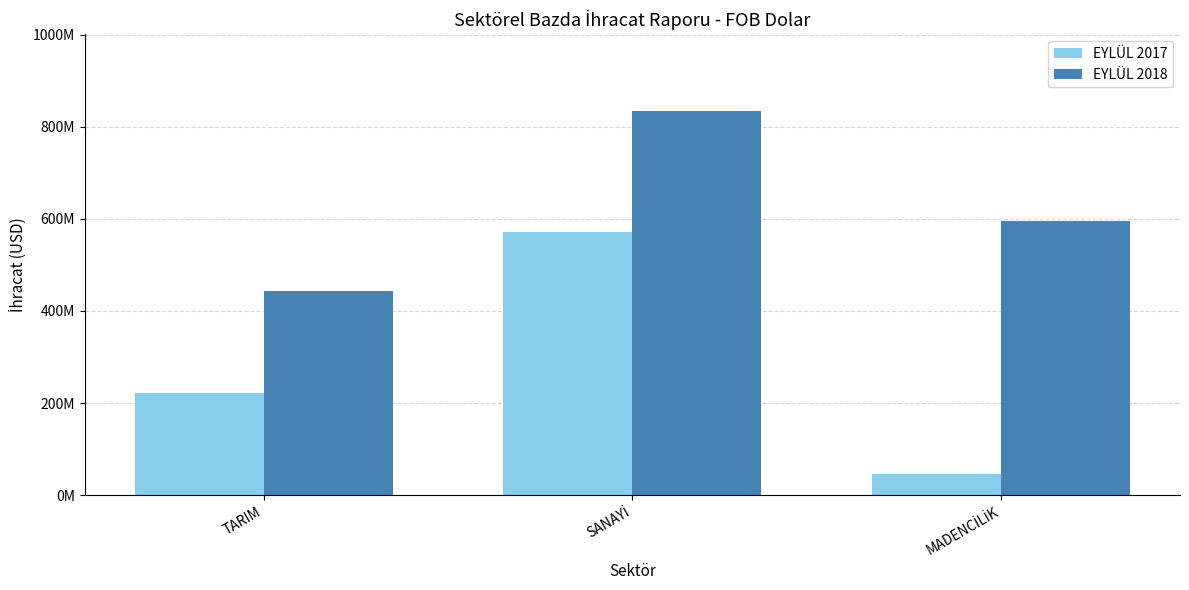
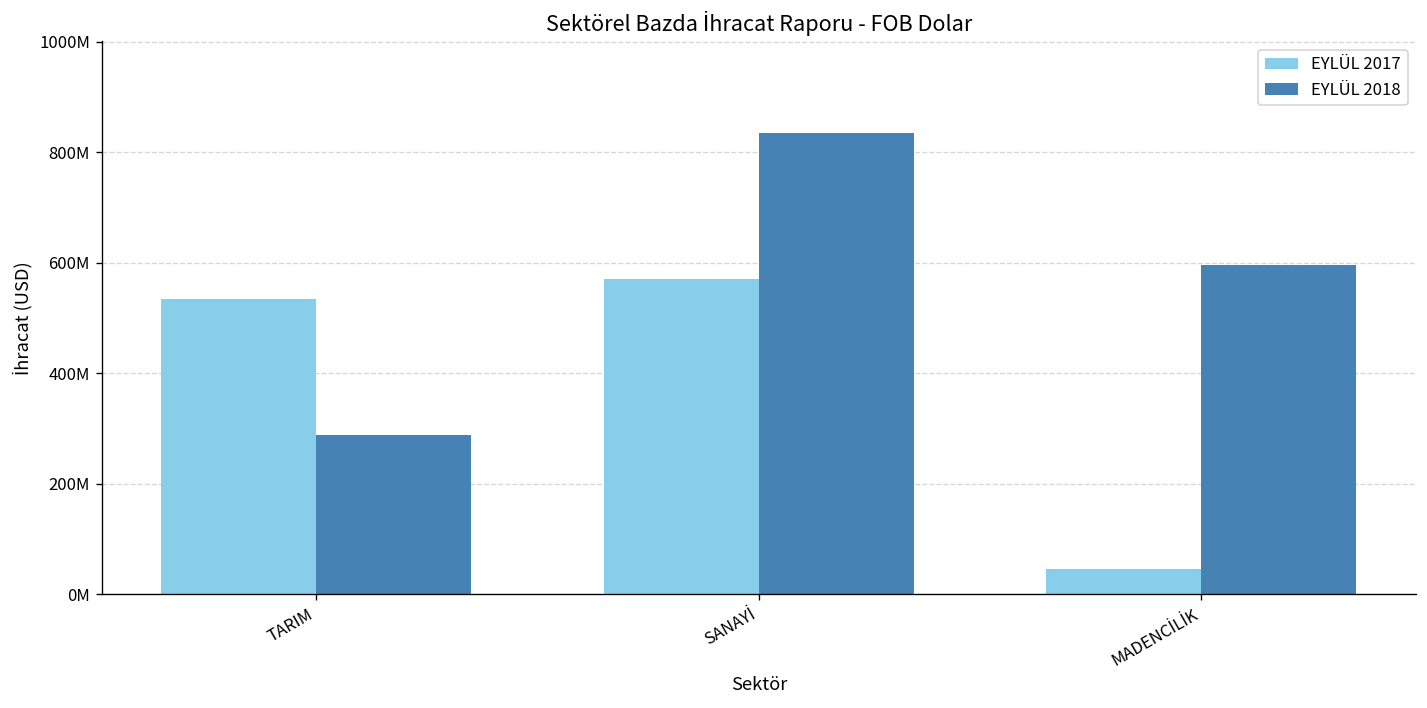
  {
    "EYLÜL 2017": {
-     "TARIM": 220000000,
+     "TARIM": 530000000,
      "SANAYİ": 570000000,
      "MADENCİLİK": 50000000
    },
    "EYLÜL 2018": {
-     "TARIM": 440000000,
+     "TARIM": 290000000,
      "SANAYİ": 830000000,
      "MADENCİLİK": 600000000
    }
  }
